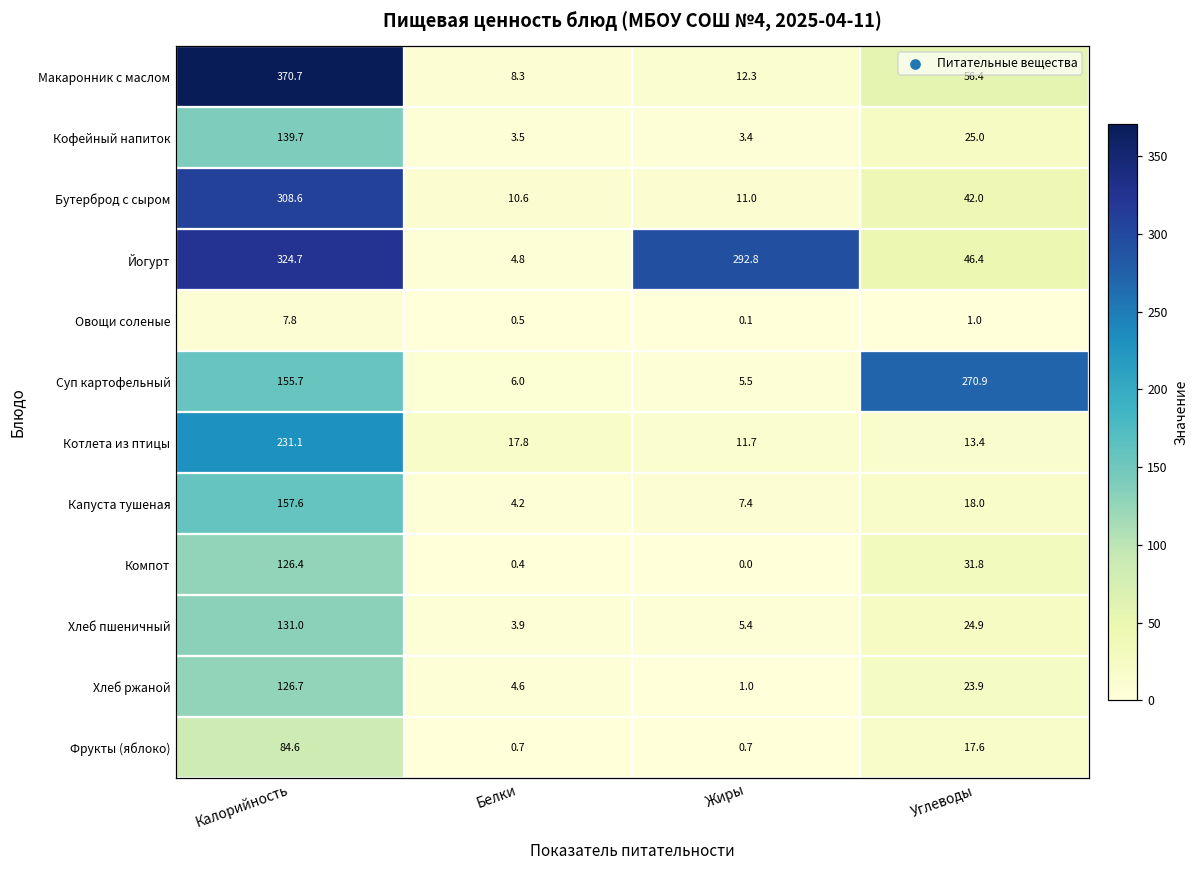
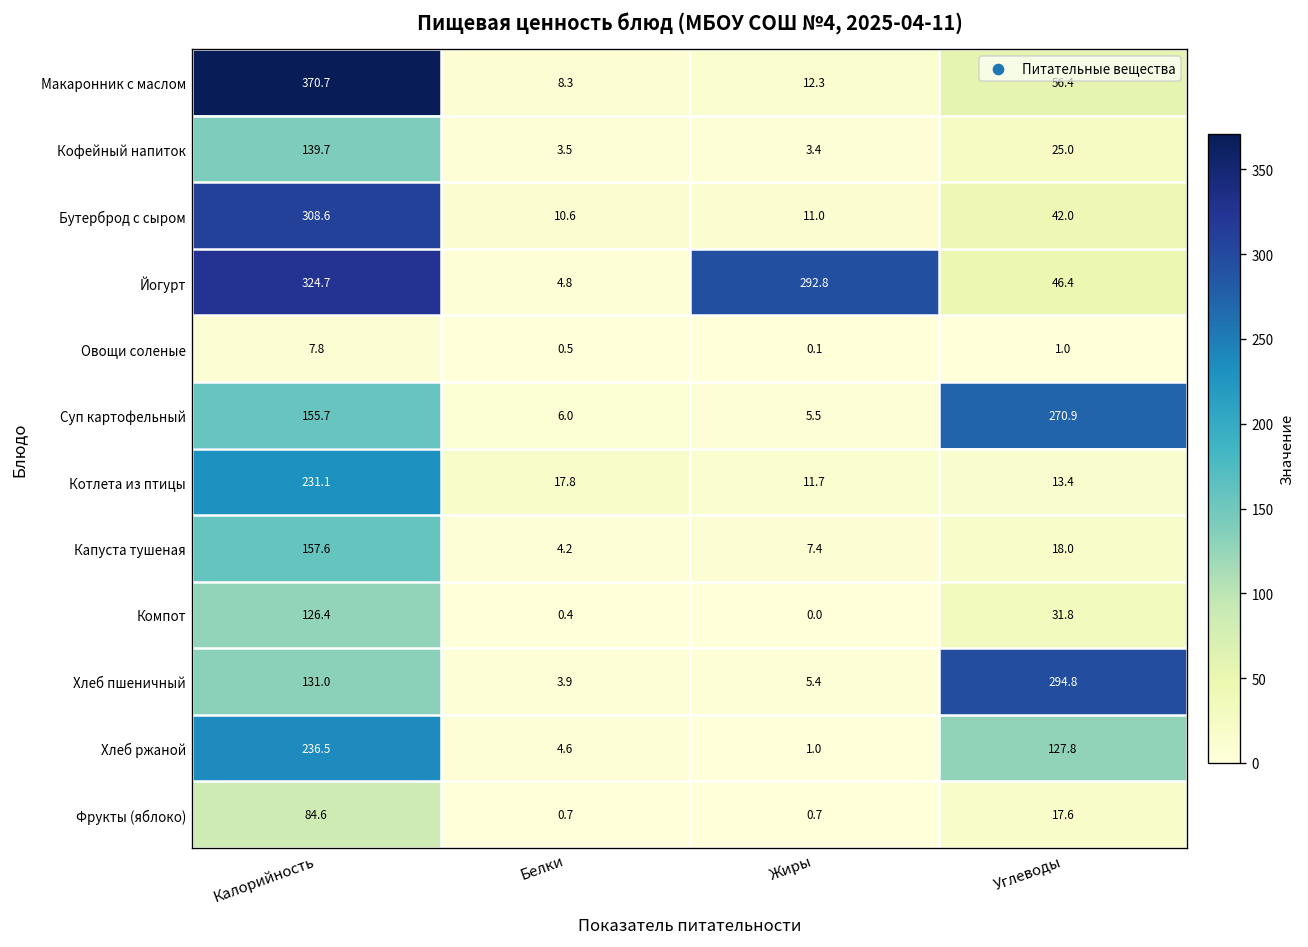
  {
    "Макаронник с маслом": {
      "Калорийность": 370.7,
      "Белки": 8.3,
      "Жиры": 12.3
    },
    "Кофейный напиток": {
      "Калорийность": 139.7,
      "Белки": 3.5,
      "Жиры": 3.4,
      "Углеводы": 25.0
    },
    "Бутерброд с сыром": {
      "Калорийность": 308.6,
      "Белки": 10.6,
      "Жиры": 11.0,
      "Углеводы": 42.0
    },
    "Йогурт": {
      "Калорийность": 324.7,
      "Белки": 4.8,
      "Жиры": 292.8,
      "Углеводы": 46.4
    },
    "Овощи соленые": {
      "Калорийность": 7.8,
      "Белки": 0.5,
      "Жиры": 0.1,
      "Углеводы": 1.0
    },
    "Суп картофельный": {
      "Калорийность": 155.7,
      "Белки": 6.0,
      "Жиры": 5.5,
      "Углеводы": 270.9
    },
    "Котлета из птицы": {
      "Калорийность": 231.1,
      "Белки": 17.8,
      "Жиры": 11.7,
      "Углеводы": 13.4
    },
    "Капуста тушеная": {
      "Калорийность": 157.6,
      "Белки": 4.2,
      "Жиры": 7.4,
      "Углеводы": 18.0
    },
    "Компот": {
      "Калорийность": 126.4,
      "Белки": 0.4,
      "Жиры": 0.0,
      "Углеводы": 31.8
    },
    "Хлеб пшеничный": {
      "Калорийность": 131.0,
      "Белки": 3.9,
      "Жиры": 5.4,
-     "Углеводы": 24.9
+     "Углеводы": 294.8
    },
    "Хлеб ржаной": {
-     "Калорийность": 126.7,
+     "Калорийность": 236.5,
      "Белки": 4.6,
      "Жиры": 1.0,
-     "Углеводы": 23.9
+     "Углеводы": 127.8
    },
    "Фрукты (яблоко)": {
      "Калорийность": 84.6,
      "Белки": 0.7,
      "Жиры": 0.7,
      "Углеводы": 17.6
    }
  }
